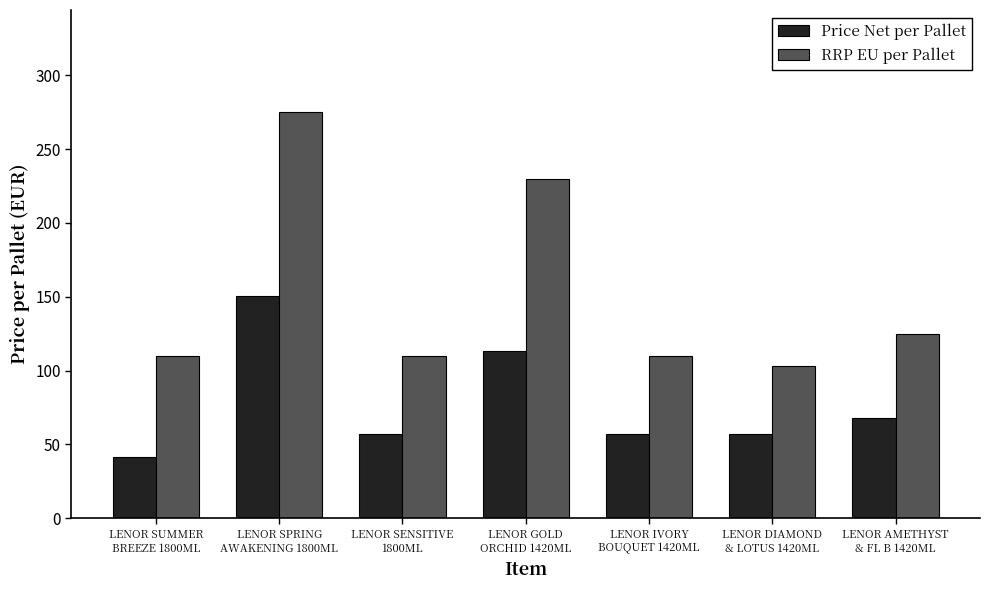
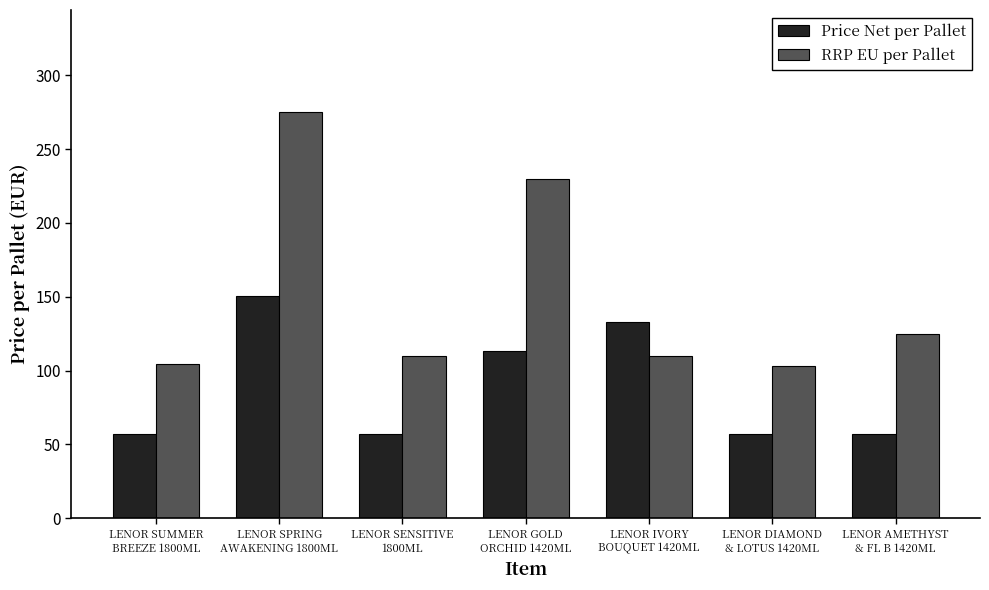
  {
    "Price Net per Pallet": {
-     "LENOR SUMMER BREEZE 1800ML": 41,
+     "LENOR SUMMER BREEZE 1800ML": 57,
      "LENOR SPRING AWAKENING 1800ML": 151,
      "LENOR SENSITIVE 1800ML": 57,
      "LENOR GOLD ORCHID 1420ML": 113,
-     "LENOR IVORY BOUQUET 1420ML": 57,
+     "LENOR IVORY BOUQUET 1420ML": 133,
      "LENOR DIAMOND & LOTUS 1420ML": 57,
-     "LENOR AMETHYST & FL B 1420ML": 68
+     "LENOR AMETHYST & FL B 1420ML": 57
    },
    "RRP EU per Pallet": {
-     "LENOR SUMMER BREEZE 1800ML": 110,
+     "LENOR SUMMER BREEZE 1800ML": 104,
      "LENOR SPRING AWAKENING 1800ML": 275,
      "LENOR SENSITIVE 1800ML": 110,
      "LENOR GOLD ORCHID 1420ML": 230,
      "LENOR IVORY BOUQUET 1420ML": 110,
      "LENOR DIAMOND & LOTUS 1420ML": 103,
      "LENOR AMETHYST & FL B 1420ML": 125
    }
  }
